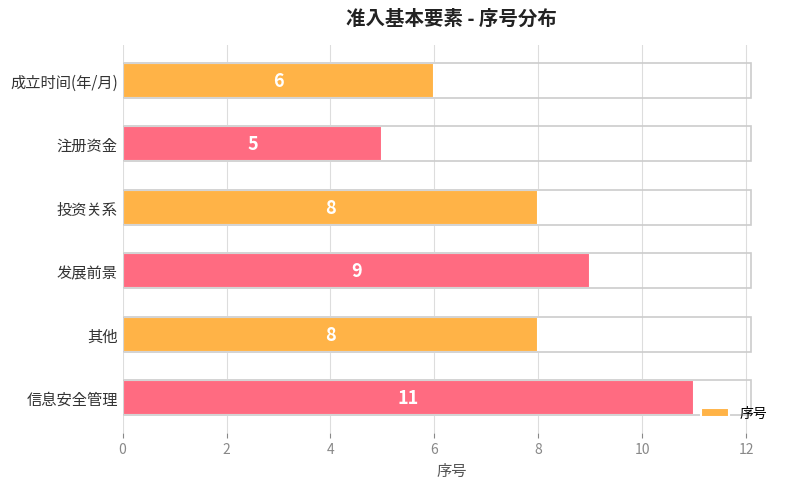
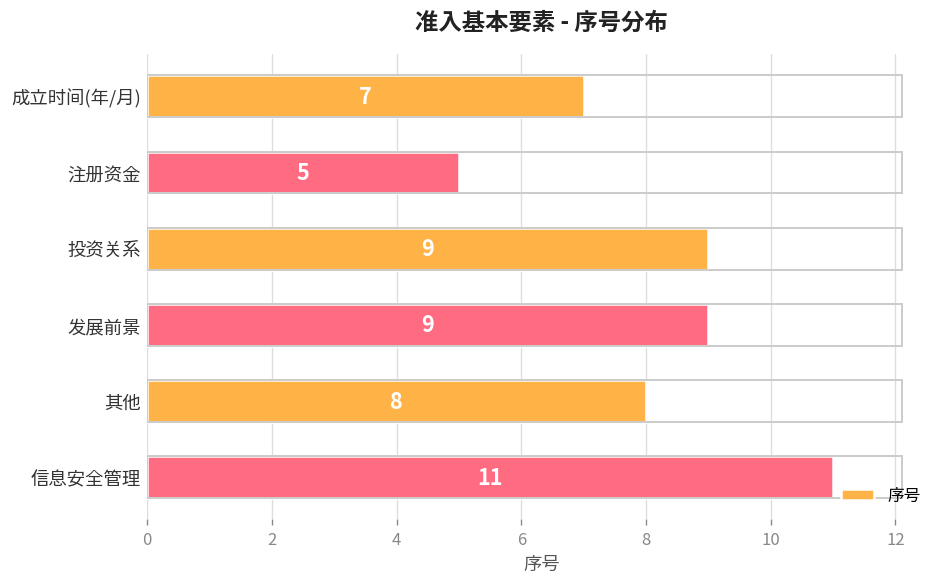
  {
-   "成立时间(年/月)": 6,
+   "成立时间(年/月)": 7,
    "注册资金": 5,
-   "投资关系": 8,
+   "投资关系": 9,
    "发展前景": 9,
    "其他": 8,
    "信息安全管理": 11
  }
